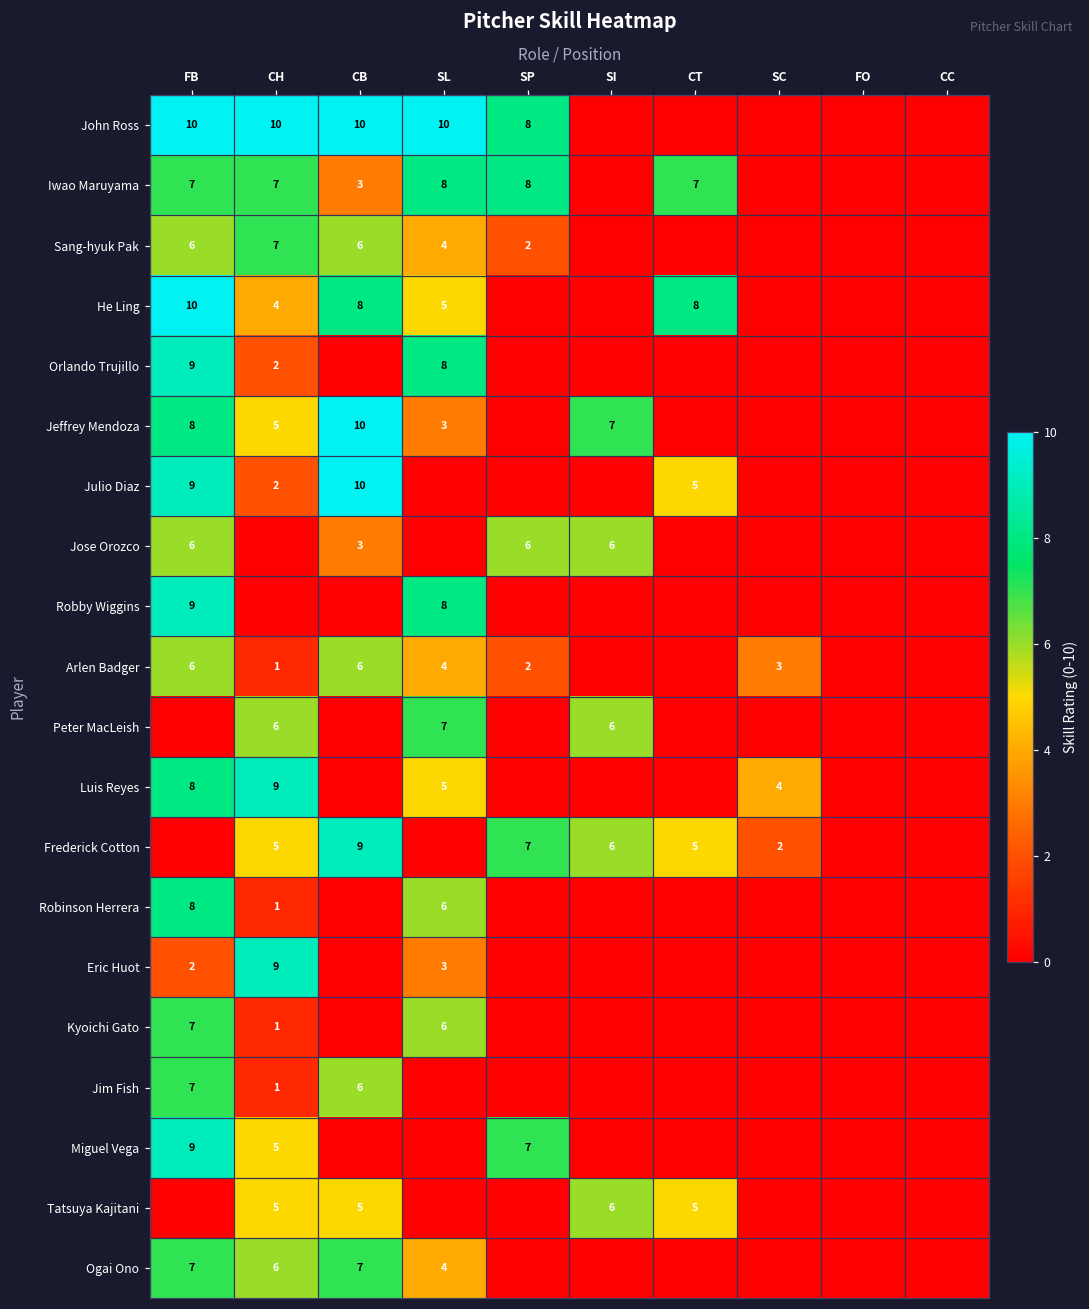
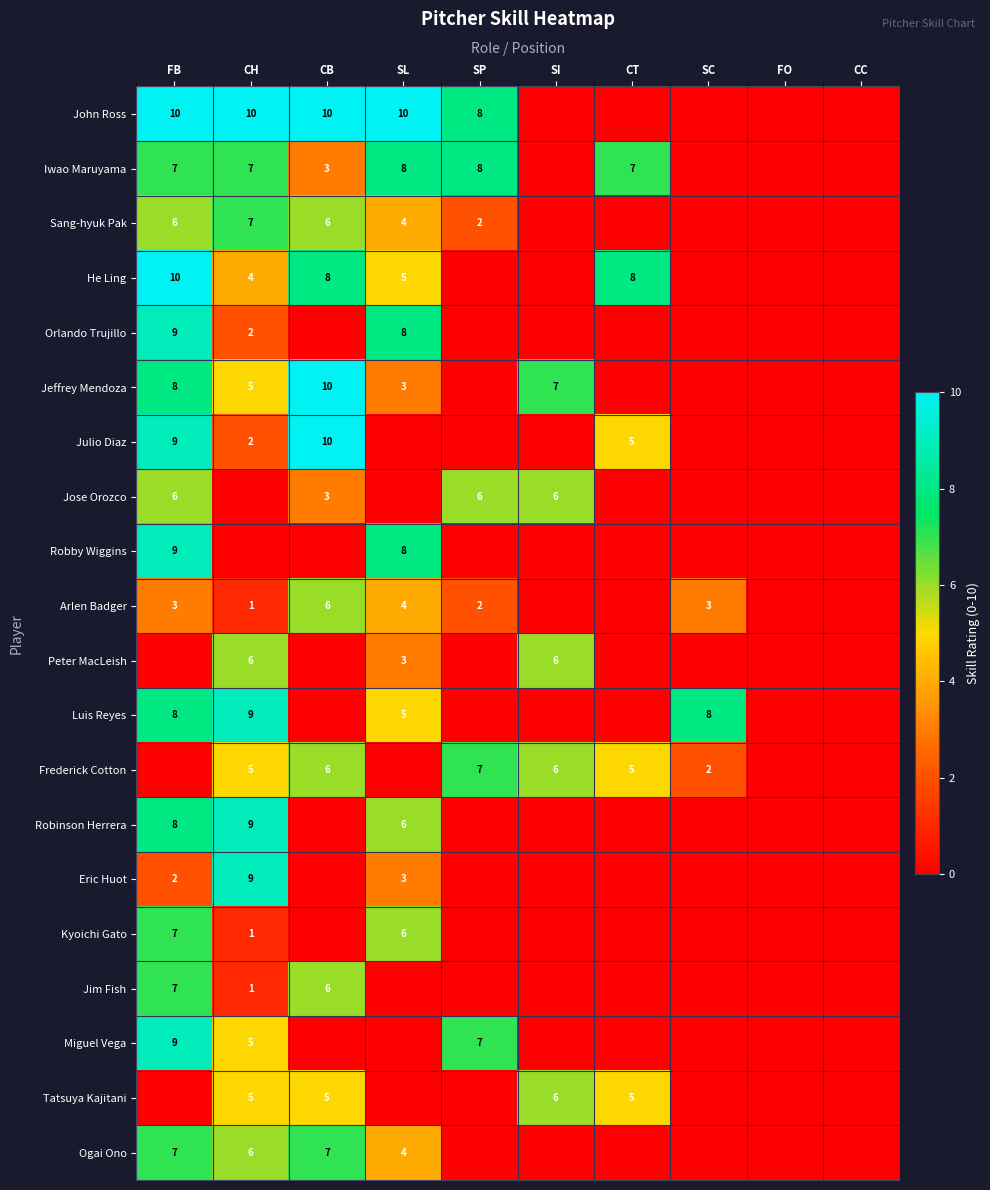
  {
    "John Ross": {
      "FB": 10,
      "CH": 10,
      "CB": 10,
      "SL": 10,
      "SP": 8
    },
    "Iwao Maruyama": {
      "FB": 7,
      "CH": 7,
      "CB": 3,
      "SL": 8,
      "SP": 8,
      "CT": 7
    },
    "Sang-hyuk Pak": {
      "FB": 6,
      "CH": 7,
      "CB": 6,
      "SL": 4,
      "SP": 2
    },
    "He Ling": {
      "FB": 10,
      "CH": 4,
      "CB": 8,
      "SL": 5,
      "CT": 8
    },
    "Orlando Trujillo": {
      "FB": 9,
      "CH": 2,
      "SL": 8
    },
    "Jeffrey Mendoza": {
      "FB": 8,
      "CH": 5,
      "CB": 10,
      "SL": 3,
      "SI": 7
    },
    "Julio Diaz": {
      "FB": 9,
      "CH": 2,
      "CB": 10,
      "CT": 5
    },
    "Jose Orozco": {
      "FB": 6,
      "CB": 3,
      "SP": 6,
      "SI": 6
    },
    "Robby Wiggins": {
      "FB": 9,
      "SL": 8
    },
    "Arlen Badger": {
-     "FB": 6,
+     "FB": 3,
      "CH": 1,
      "CB": 6,
      "SL": 4,
      "SP": 2,
      "SC": 3
    },
    "Peter MacLeish": {
      "CH": 6,
-     "SL": 7,
+     "SL": 3,
      "SI": 6
    },
    "Luis Reyes": {
      "FB": 8,
      "CH": 9,
      "SL": 5,
-     "SC": 4
+     "SC": 8
    },
    "Frederick Cotton": {
      "CH": 5,
-     "CB": 9,
+     "CB": 6,
      "SP": 7,
      "SI": 6,
      "CT": 5,
      "SC": 2
    },
    "Robinson Herrera": {
      "FB": 8,
-     "CH": 1,
+     "CH": 9,
      "SL": 6
    },
    "Eric Huot": {
      "FB": 2,
      "CH": 9,
      "SL": 3
    },
    "Kyoichi Gato": {
      "FB": 7,
      "CH": 1,
      "SL": 6
    },
    "Jim Fish": {
      "FB": 7,
      "CH": 1,
      "CB": 6
    },
    "Miguel Vega": {
      "FB": 9,
      "CH": 5,
      "SP": 7
    },
    "Tatsuya Kajitani": {
      "CH": 5,
      "CB": 5,
      "SI": 6,
      "CT": 5
    },
    "Ogai Ono": {
      "FB": 7,
      "CH": 6,
      "CB": 7,
      "SL": 4
    }
  }
